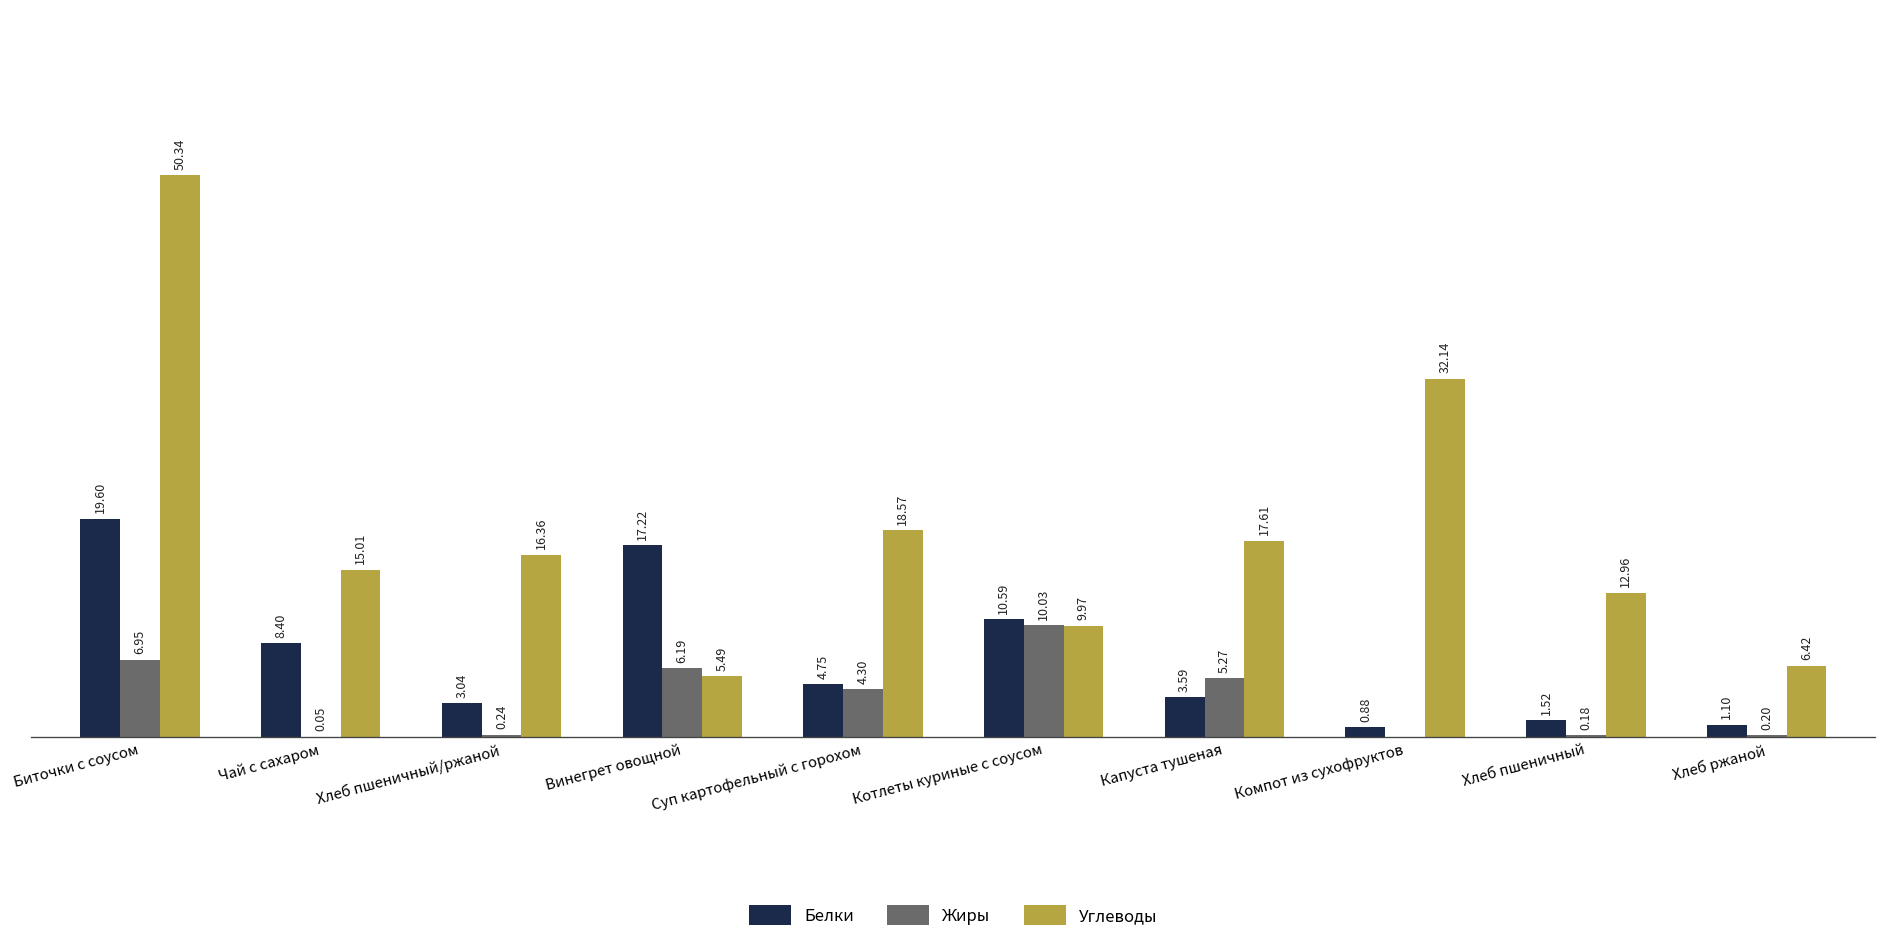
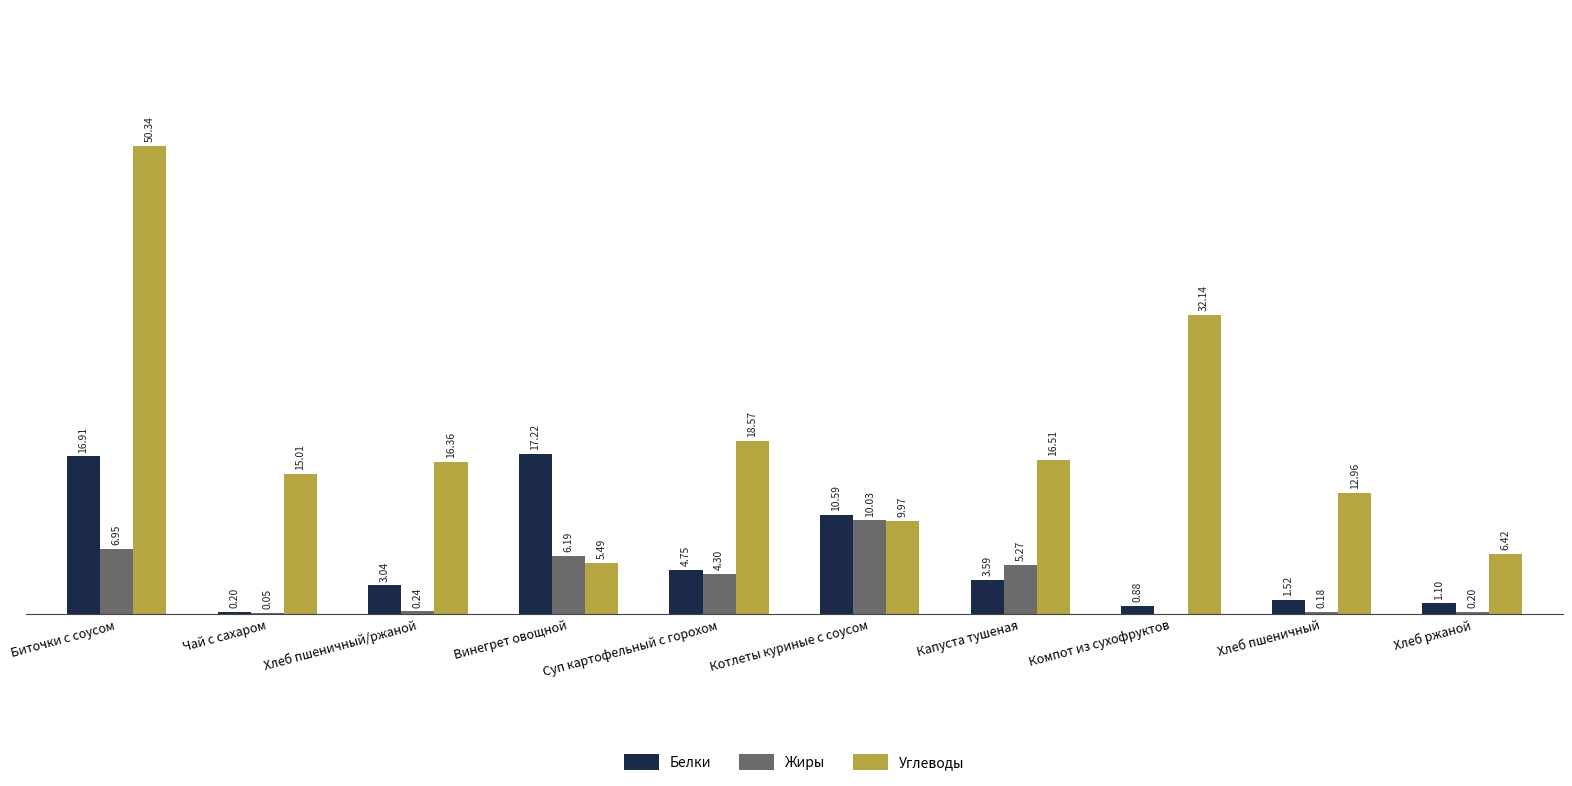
  {
    "Белки": {
-     "Биточки с соусом": 19.60,
-     "Чай с сахаром": 8.40,
+     "Биточки с соусом": 16.91,
+     "Чай с сахаром": 0.20,
      "Хлеб пшеничный/ржаной": 3.04,
      "Винегрет овощной": 17.22,
      "Суп картофельный с горохом": 4.75,
      "Котлеты куриные с соусом": 10.59,
      "Капуста тушеная": 3.59,
      "Компот из сухофруктов": 0.88,
      "Хлеб пшеничный": 1.52,
      "Хлеб ржаной": 1.10
    },
    "Жиры": {
      "Биточки с соусом": 6.95,
      "Чай с сахаром": 0.05,
      "Хлеб пшеничный/ржаной": 0.24,
      "Винегрет овощной": 6.19,
      "Суп картофельный с горохом": 4.30,
      "Котлеты куриные с соусом": 10.03,
      "Капуста тушеная": 5.27,
      "Хлеб пшеничный": 0.18,
      "Хлеб ржаной": 0.20
    },
    "Углеводы": {
      "Биточки с соусом": 50.34,
      "Чай с сахаром": 15.01,
      "Хлеб пшеничный/ржаной": 16.36,
      "Винегрет овощной": 5.49,
      "Суп картофельный с горохом": 18.57,
      "Котлеты куриные с соусом": 9.97,
-     "Капуста тушеная": 17.61,
+     "Капуста тушеная": 16.51,
      "Компот из сухофруктов": 32.14,
      "Хлеб пшеничный": 12.96,
      "Хлеб ржаной": 6.42
    }
  }
